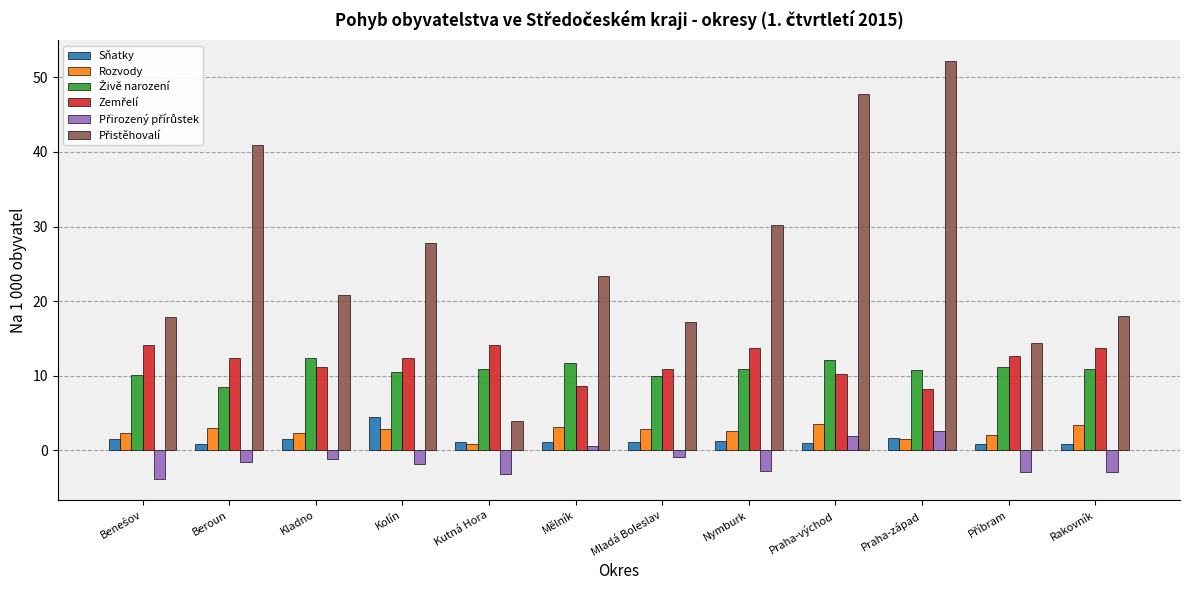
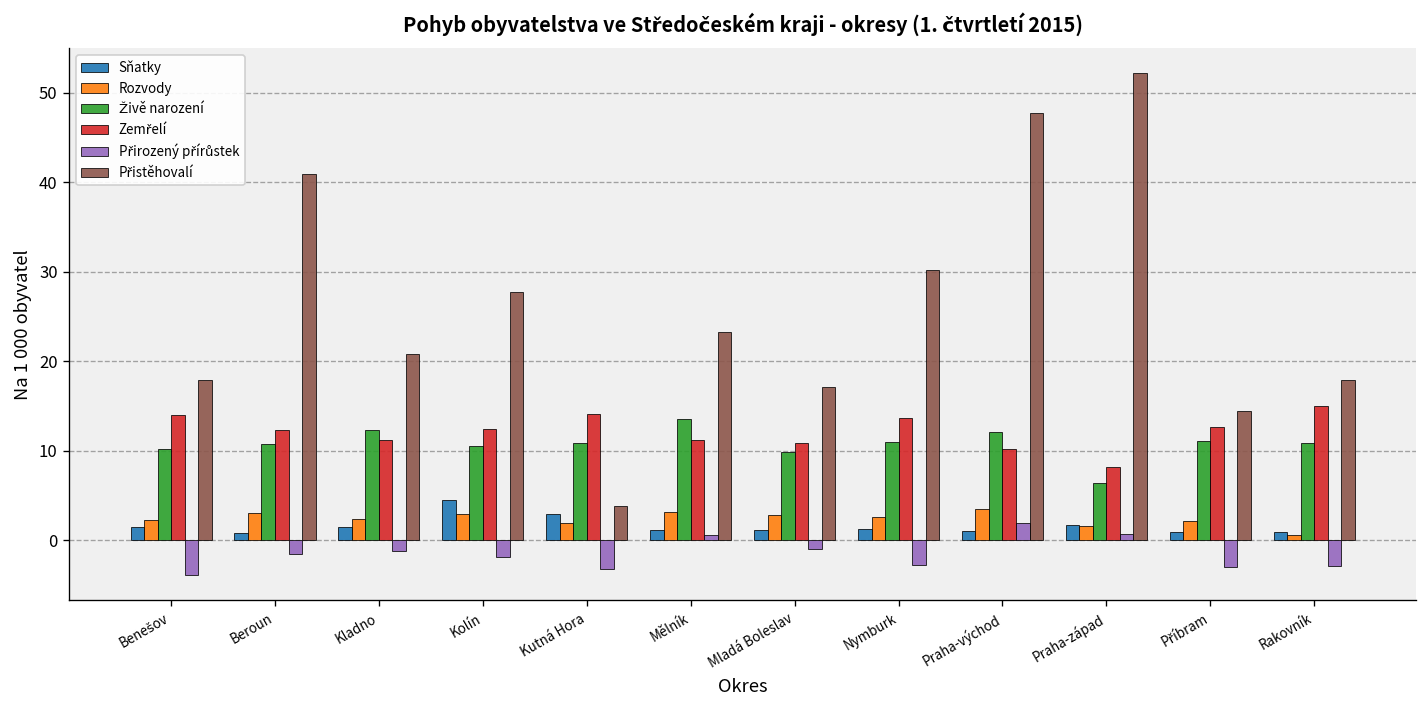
  {
    "Sňatky": {
      "Benešov": 1,
      "Beroun": 1,
      "Kladno": 2,
      "Kolín": 4,
-     "Kutná Hora": 1,
+     "Kutná Hora": 3,
      "Mělník": 1,
      "Mladá Boleslav": 1,
      "Nymburk": 1,
      "Praha-východ": 1,
      "Praha-západ": 2,
      "Příbram": 1,
      "Rakovník": 1
    },
    "Rozvody": {
      "Benešov": 2,
      "Beroun": 3,
      "Kladno": 2,
      "Kolín": 3,
-     "Kutná Hora": 1,
+     "Kutná Hora": 2,
      "Mělník": 3,
      "Mladá Boleslav": 3,
      "Nymburk": 3,
      "Praha-východ": 4,
      "Praha-západ": 2,
      "Příbram": 2,
-     "Rakovník": 3
+     "Rakovník": 1
    },
    "Živě narození": {
      "Benešov": 10,
-     "Beroun": 8,
+     "Beroun": 11,
      "Kladno": 12,
      "Kolín": 11,
      "Kutná Hora": 11,
-     "Mělník": 12,
+     "Mělník": 14,
      "Mladá Boleslav": 10,
      "Nymburk": 11,
      "Praha-východ": 12,
-     "Praha-západ": 11,
+     "Praha-západ": 6,
      "Příbram": 11,
      "Rakovník": 11
    },
    "Zemřelí": {
      "Benešov": 14,
      "Beroun": 12,
      "Kladno": 11,
      "Kolín": 12,
      "Kutná Hora": 14,
-     "Mělník": 9,
+     "Mělník": 11,
      "Mladá Boleslav": 11,
      "Nymburk": 14,
      "Praha-východ": 10,
      "Praha-západ": 8,
      "Příbram": 13,
-     "Rakovník": 14
+     "Rakovník": 15
    },
    "Přirozený přírůstek": {
      "Benešov": -4,
      "Beroun": -2,
      "Kladno": -1,
      "Kolín": -2,
      "Kutná Hora": -3,
      "Mělník": 1,
      "Mladá Boleslav": -1,
      "Nymburk": -3,
      "Praha-východ": 2,
-     "Praha-západ": 3,
+     "Praha-západ": 1,
      "Příbram": -3,
      "Rakovník": -3
    },
    "Přistěhovalí": {
      "Benešov": 18,
      "Beroun": 41,
      "Kladno": 21,
      "Kolín": 28,
      "Kutná Hora": 4,
      "Mělník": 23,
      "Mladá Boleslav": 17,
      "Nymburk": 30,
      "Praha-východ": 48,
      "Praha-západ": 52,
      "Příbram": 14,
      "Rakovník": 18
    }
  }
